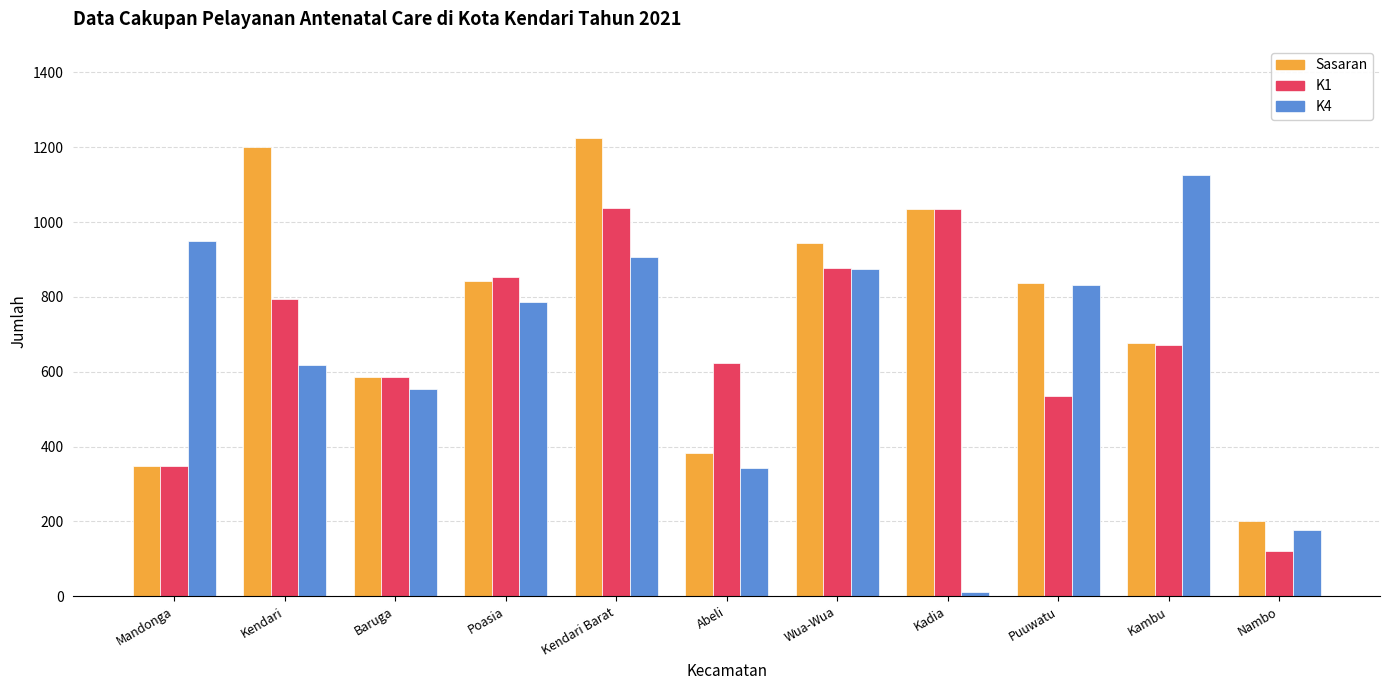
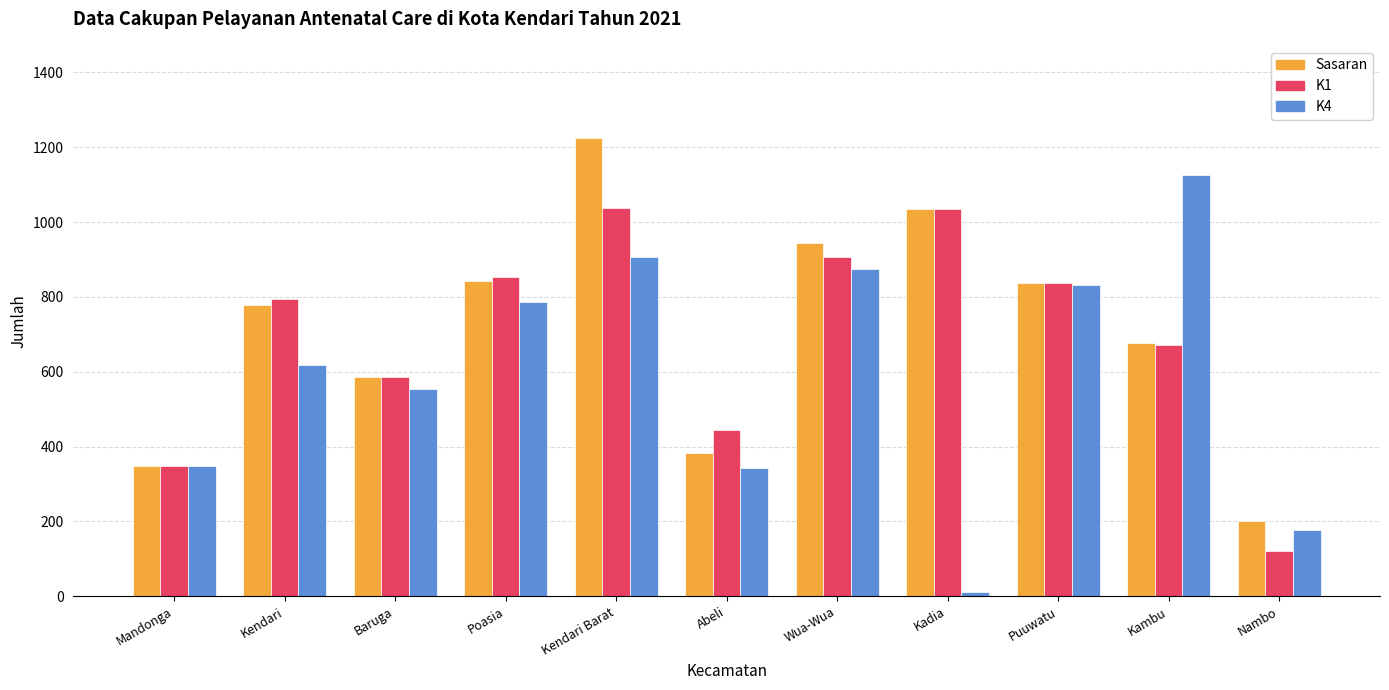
  {
    "Sasaran": {
      "Mandonga": 350,
-     "Kendari": 1200,
+     "Kendari": 780,
      "Baruga": 590,
      "Poasia": 840,
      "Kendari Barat": 1230,
      "Abeli": 380,
      "Wua-Wua": 940,
      "Kadia": 1040,
      "Puuwatu": 840,
      "Kambu": 680,
      "Nambo": 200
    },
    "K1": {
      "Mandonga": 350,
      "Kendari": 790,
      "Baruga": 590,
      "Poasia": 850,
      "Kendari Barat": 1040,
-     "Abeli": 620,
-     "Wua-Wua": 880,
+     "Abeli": 450,
+     "Wua-Wua": 910,
      "Kadia": 1040,
-     "Puuwatu": 540,
+     "Puuwatu": 840,
      "Kambu": 670,
      "Nambo": 120
    },
    "K4": {
-     "Mandonga": 950,
+     "Mandonga": 350,
      "Kendari": 620,
      "Baruga": 550,
      "Poasia": 790,
      "Kendari Barat": 910,
      "Abeli": 340,
      "Wua-Wua": 880,
      "Kadia": 10,
      "Puuwatu": 830,
      "Kambu": 1130,
      "Nambo": 180
    }
  }
